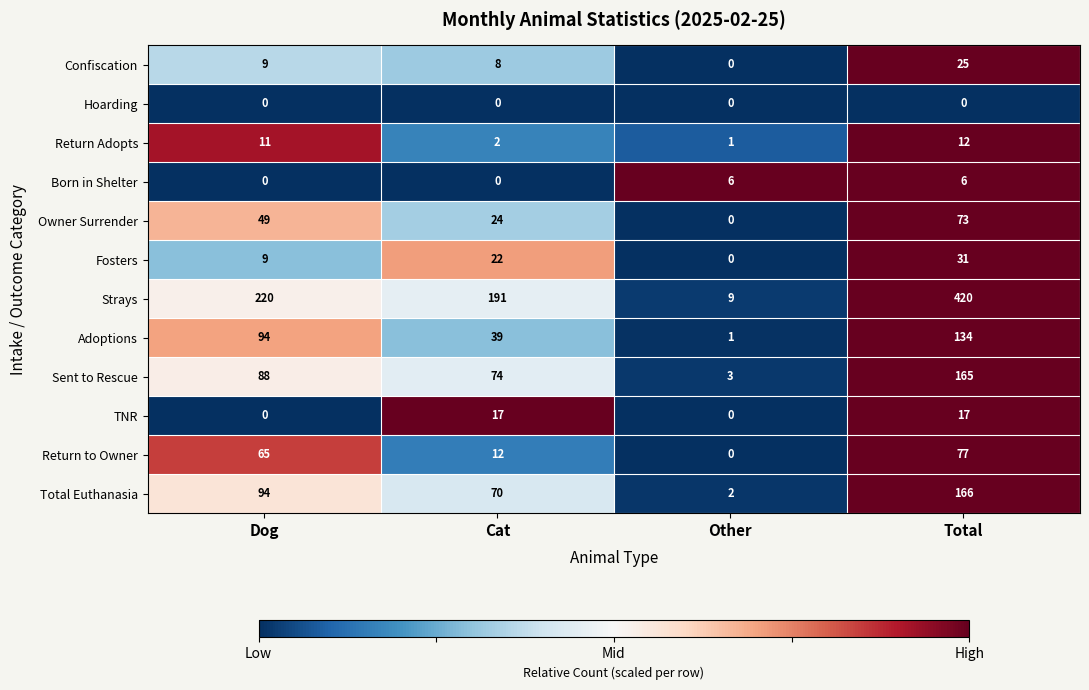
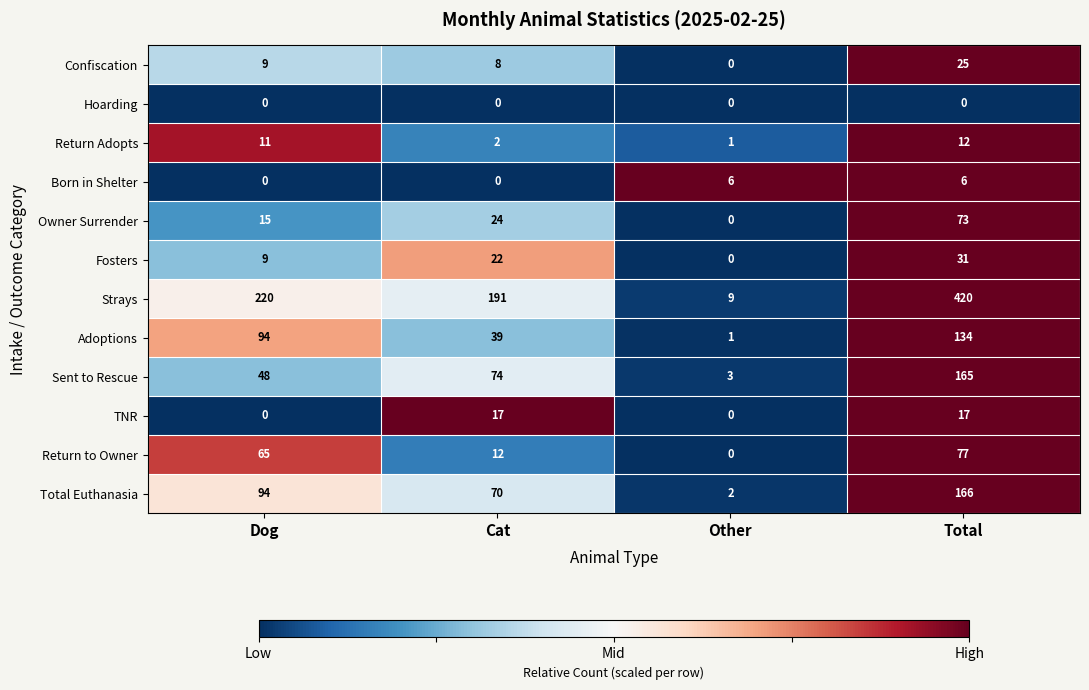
  {
    "Confiscation": {
      "Dog": 9,
      "Cat": 8,
      "Other": 0,
      "Total": 25
    },
    "Hoarding": {
      "Dog": 0,
      "Cat": 0,
      "Other": 0,
      "Total": 0
    },
    "Return Adopts": {
      "Dog": 11,
      "Cat": 2,
      "Other": 1,
      "Total": 12
    },
    "Born in Shelter": {
      "Dog": 0,
      "Cat": 0,
      "Other": 6,
      "Total": 6
    },
    "Owner Surrender": {
-     "Dog": 49,
+     "Dog": 15,
      "Cat": 24,
      "Other": 0,
      "Total": 73
    },
    "Fosters": {
      "Dog": 9,
      "Cat": 22,
      "Other": 0,
      "Total": 31
    },
    "Strays": {
      "Dog": 220,
      "Cat": 191,
      "Other": 9,
      "Total": 420
    },
    "Adoptions": {
      "Dog": 94,
      "Cat": 39,
      "Other": 1,
      "Total": 134
    },
    "Sent to Rescue": {
-     "Dog": 88,
+     "Dog": 48,
      "Cat": 74,
      "Other": 3,
      "Total": 165
    },
    "TNR": {
      "Dog": 0,
      "Cat": 17,
      "Other": 0,
      "Total": 17
    },
    "Return to Owner": {
      "Dog": 65,
      "Cat": 12,
      "Other": 0,
      "Total": 77
    },
    "Total Euthanasia": {
      "Dog": 94,
      "Cat": 70,
      "Other": 2,
      "Total": 166
    }
  }
